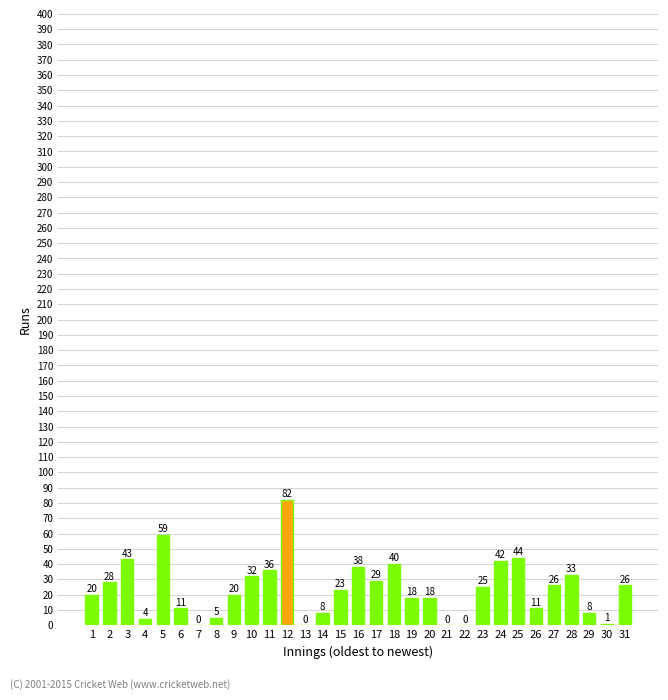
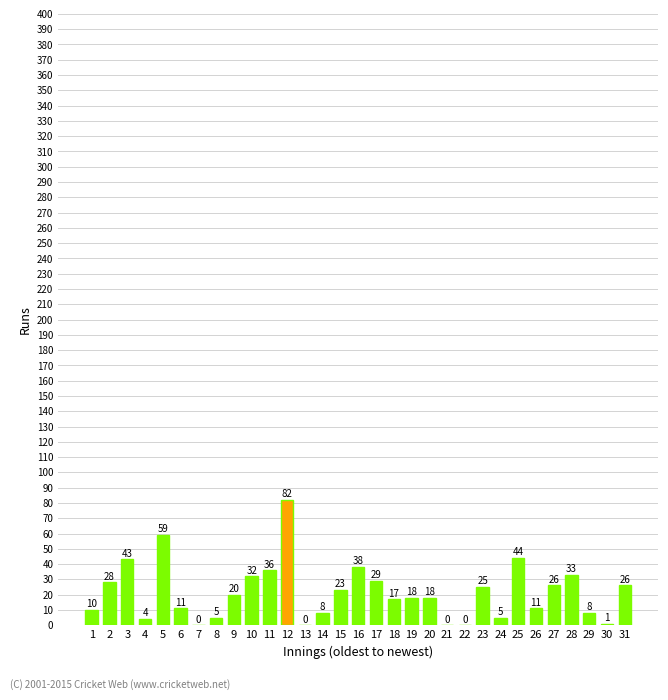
  {
-   "1": 20,
+   "1": 10,
    "2": 28,
    "3": 43,
    "4": 4,
    "5": 59,
    "6": 11,
    "7": 0,
    "8": 5,
    "9": 20,
    "10": 32,
    "11": 36,
    "12": 82,
    "13": 0,
    "14": 8,
    "15": 23,
    "16": 38,
    "17": 29,
-   "18": 40,
+   "18": 17,
    "19": 18,
    "20": 18,
    "21": 0,
    "22": 0,
    "23": 25,
-   "24": 42,
+   "24": 5,
    "25": 44,
    "26": 11,
    "27": 26,
    "28": 33,
    "29": 8,
    "30": 1,
    "31": 26
  }
